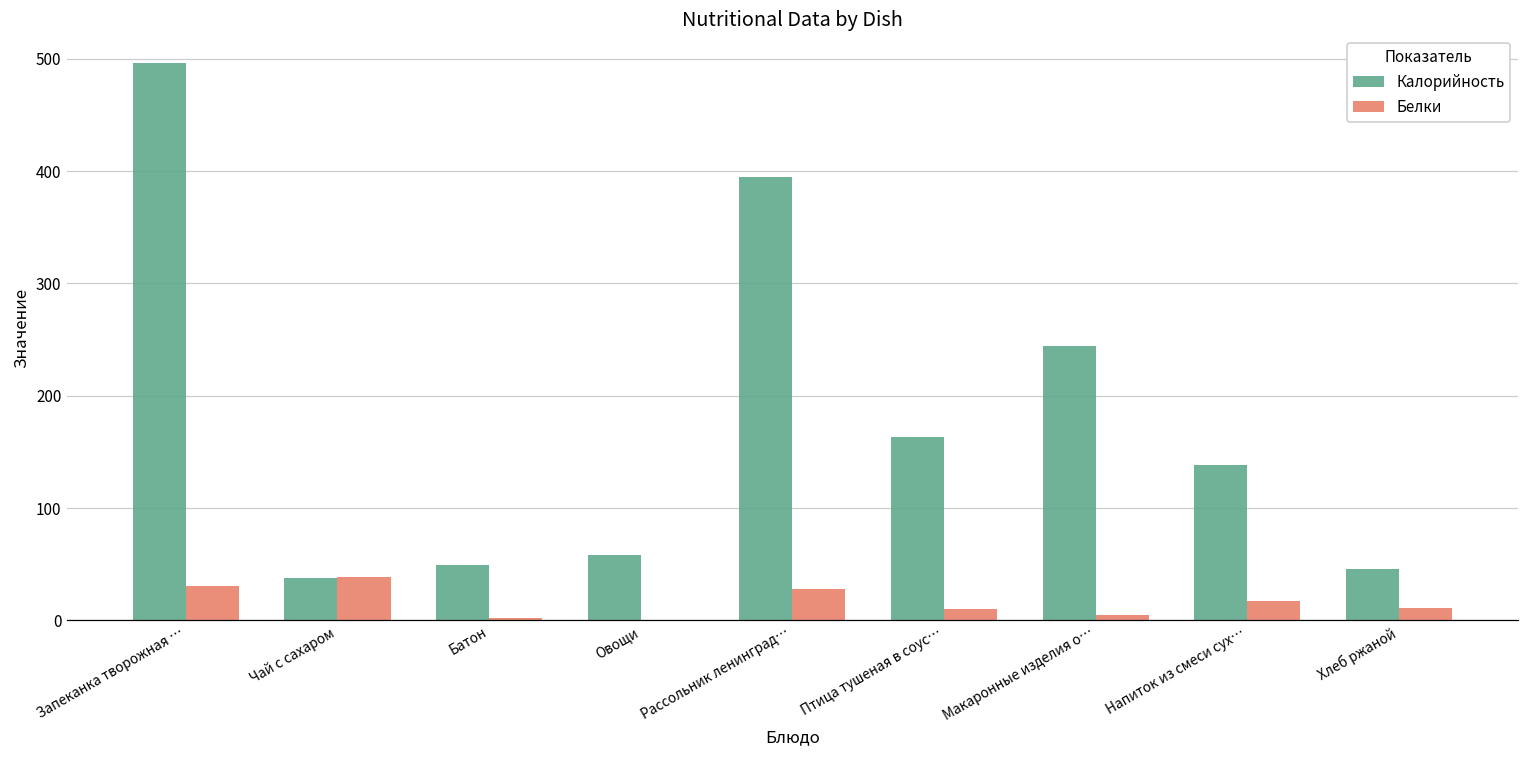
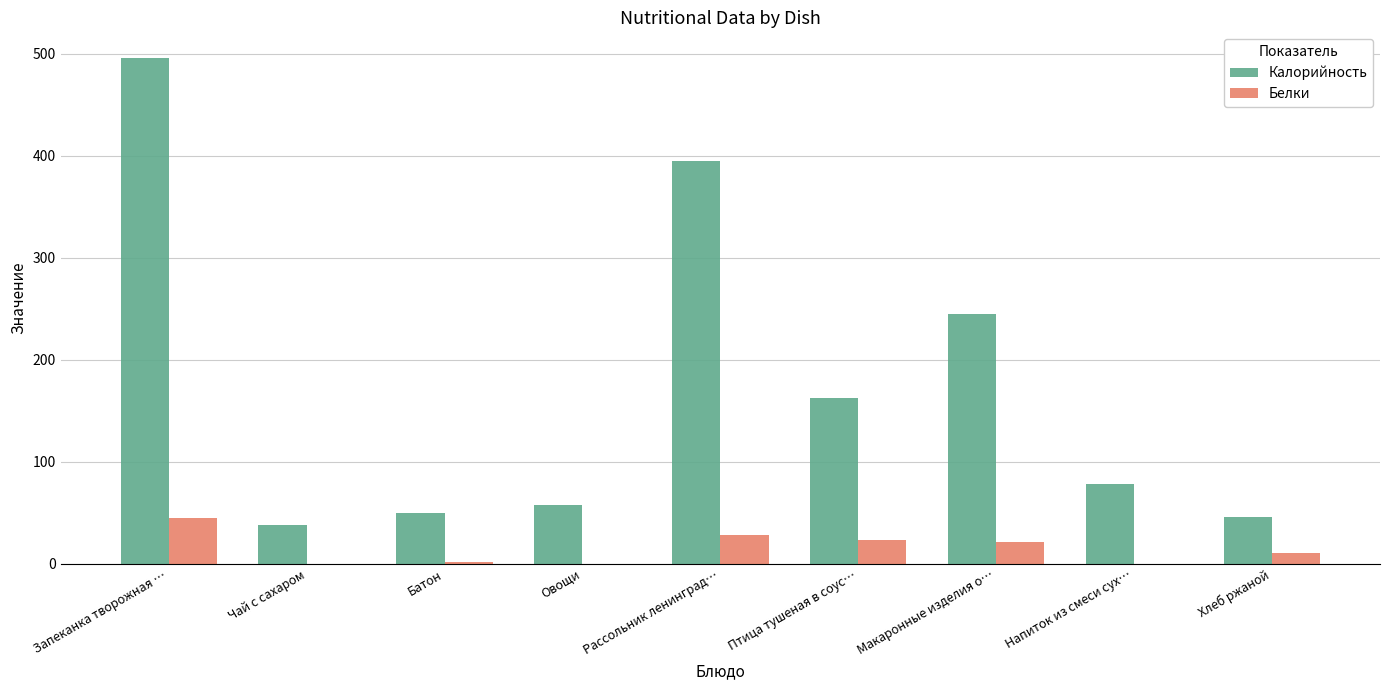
  {
    "Калорийность": {
      "Запеканка творожная …": 496,
      "Чай с сахаром": 38,
      "Батон": 50,
      "Овощи": 58,
      "Рассольник ленинград…": 395,
      "Птица тушеная в соус…": 163,
      "Макаронные изделия о…": 245,
-     "Напиток из смеси сух…": 138,
+     "Напиток из смеси сух…": 78,
      "Хлеб ржаной": 46
    },
    "Белки": {
-     "Запеканка творожная …": 30,
-     "Чай с сахаром": 38,
+     "Запеканка творожная …": 45,
+     "Чай с сахаром": 0,
      "Рассольник ленинград…": 28,
-     "Птица тушеная в соус…": 10,
-     "Макаронные изделия о…": 5,
-     "Напиток из смеси сух…": 17,
+     "Птица тушеная в соус…": 23,
+     "Макаронные изделия о…": 21,
+     "Напиток из смеси сух…": 0,
      "Хлеб ржаной": 11
    }
  }
